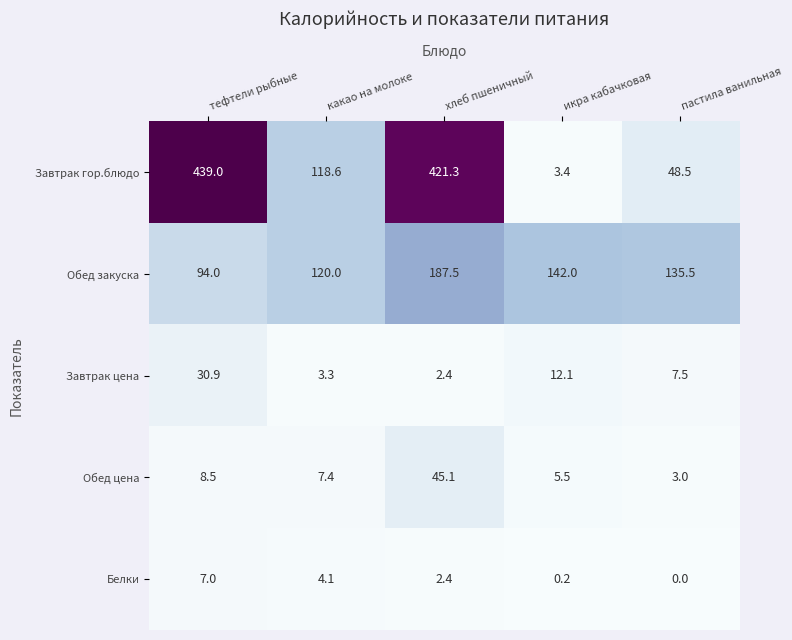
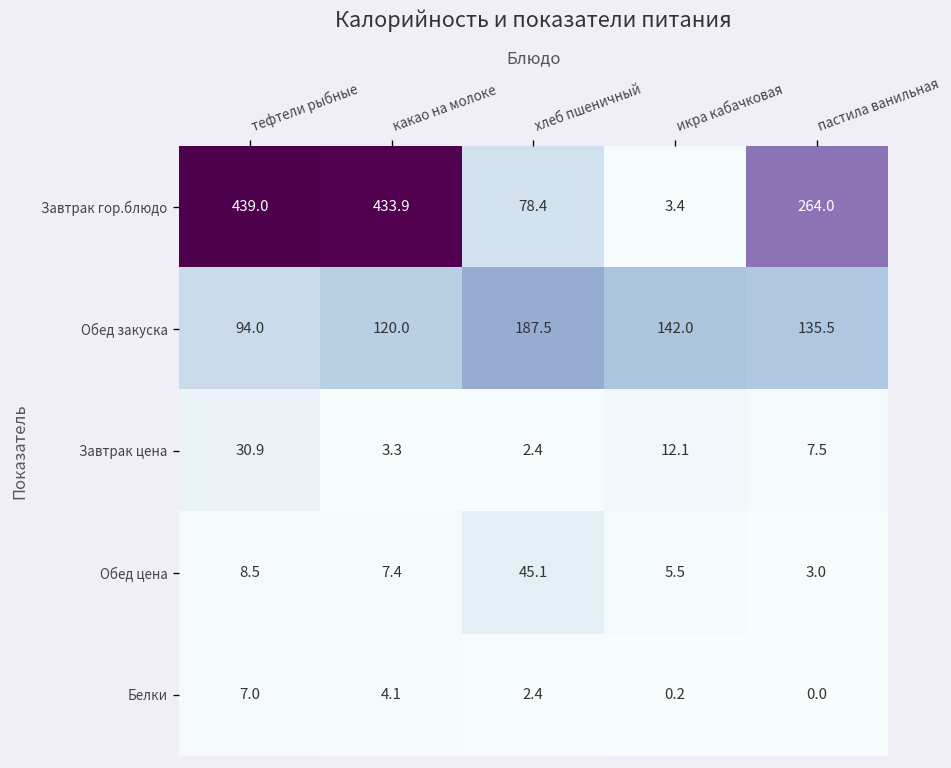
  {
    "Завтрак гор.блюдо": {
      "тефтели рыбные": 439.0,
-     "какао на молоке": 118.6,
-     "хлеб пшеничный": 421.3,
+     "какао на молоке": 433.9,
+     "хлеб пшеничный": 78.4,
      "икра кабачковая": 3.4,
-     "пастила ванильная": 48.5
+     "пастила ванильная": 264.0
    },
    "Обед закуска": {
      "тефтели рыбные": 94.0,
      "какао на молоке": 120.0,
      "хлеб пшеничный": 187.5,
      "икра кабачковая": 142.0,
      "пастила ванильная": 135.5
    },
    "Завтрак цена": {
      "тефтели рыбные": 30.9,
      "какао на молоке": 3.3,
      "хлеб пшеничный": 2.4,
      "икра кабачковая": 12.1,
      "пастила ванильная": 7.5
    },
    "Обед цена": {
      "тефтели рыбные": 8.5,
      "какао на молоке": 7.4,
      "хлеб пшеничный": 45.1,
      "икра кабачковая": 5.5,
      "пастила ванильная": 3.0
    },
    "Белки": {
      "тефтели рыбные": 7.0,
      "какао на молоке": 4.1,
      "хлеб пшеничный": 2.4,
      "икра кабачковая": 0.2,
      "пастила ванильная": 0.0
    }
  }
